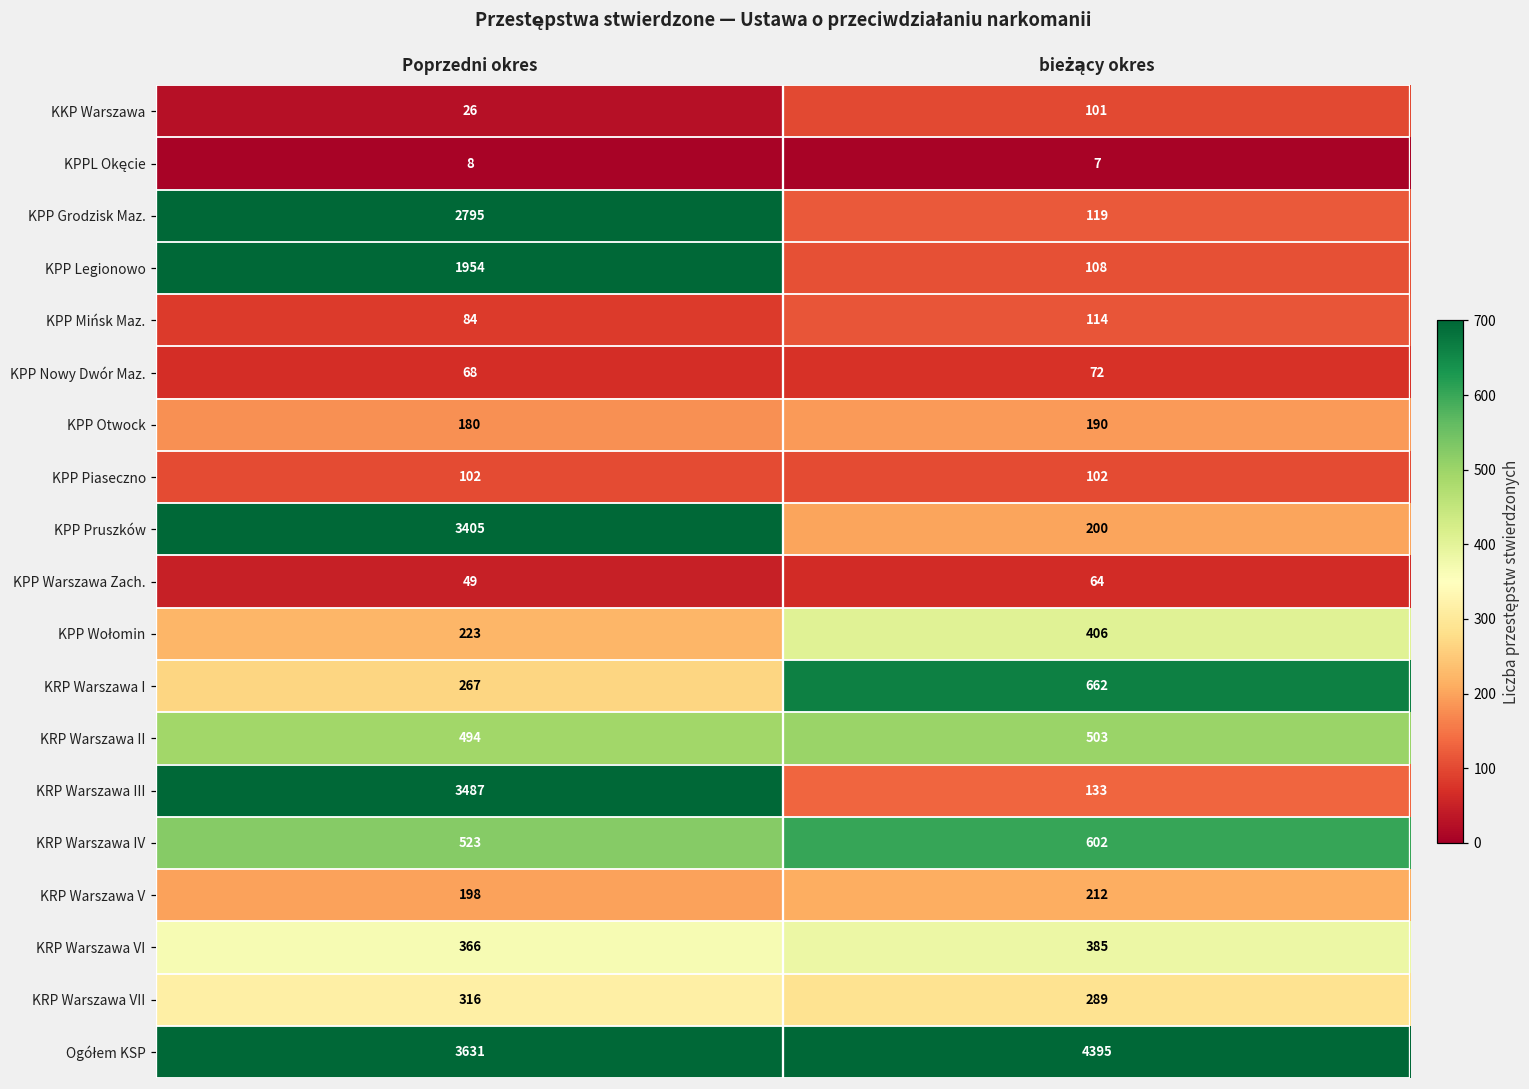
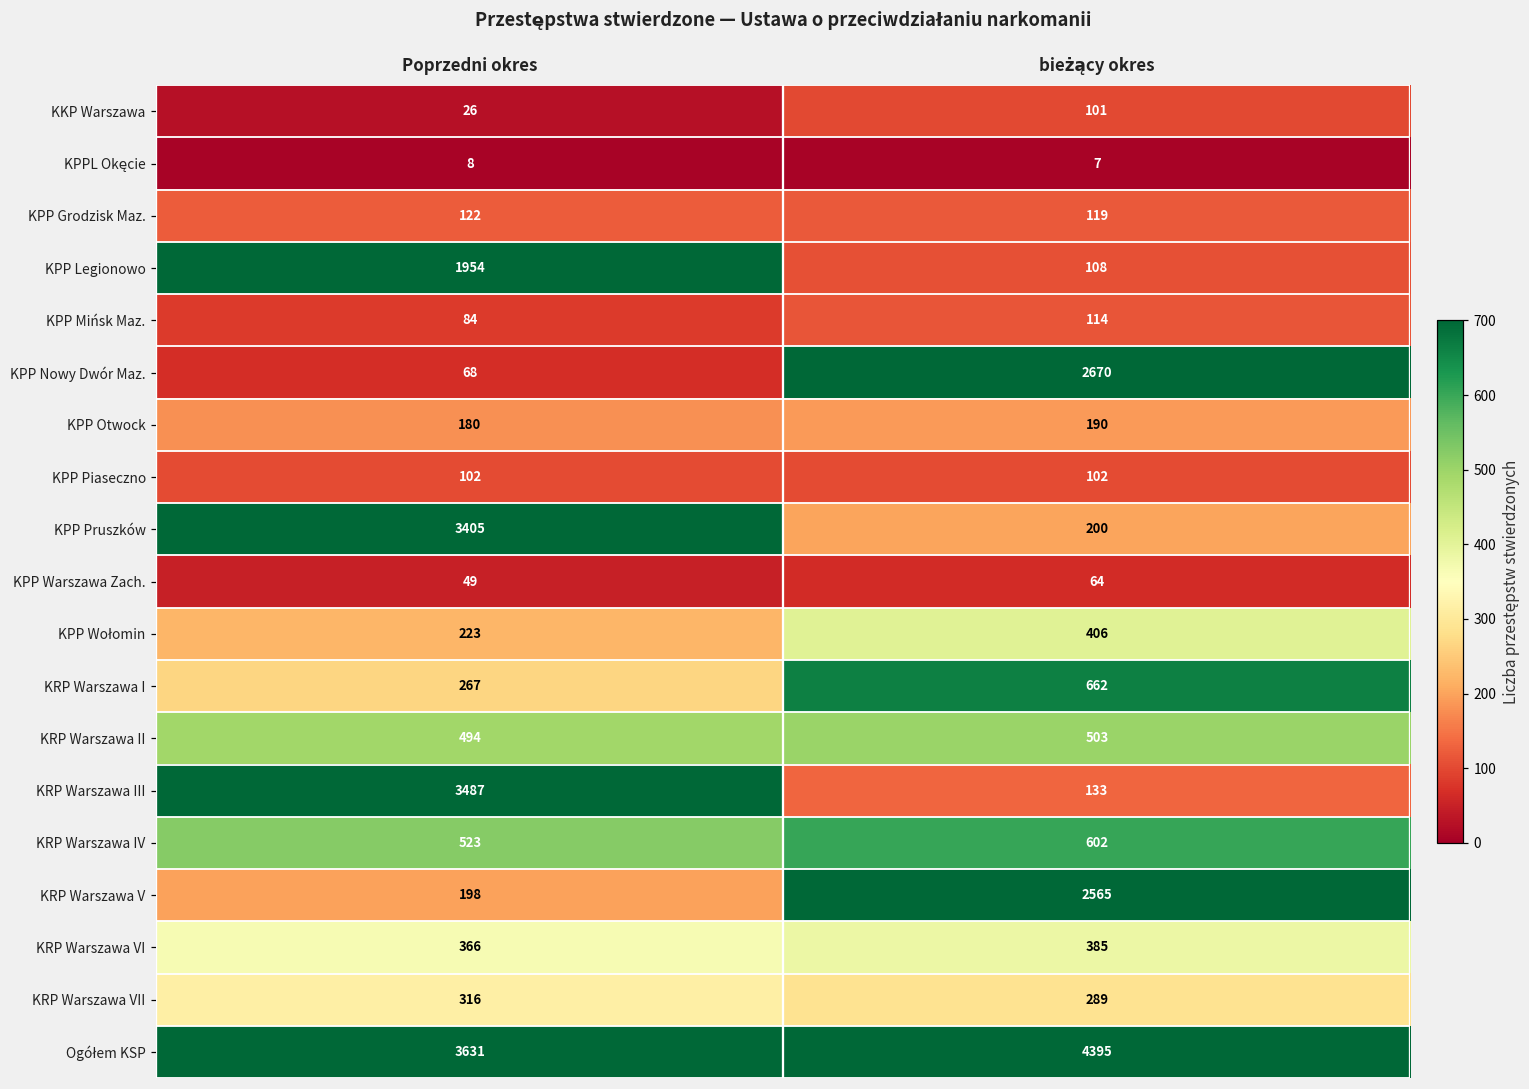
  {
    "KKP Warszawa": {
      "Poprzedni okres": 26,
      "bieżący okres": 101
    },
    "KPPL Okęcie": {
      "Poprzedni okres": 8,
      "bieżący okres": 7
    },
    "KPP Grodzisk Maz.": {
-     "Poprzedni okres": 2795,
+     "Poprzedni okres": 122,
      "bieżący okres": 119
    },
    "KPP Legionowo": {
      "Poprzedni okres": 1954,
      "bieżący okres": 108
    },
    "KPP Mińsk Maz.": {
      "Poprzedni okres": 84,
      "bieżący okres": 114
    },
    "KPP Nowy Dwór Maz.": {
      "Poprzedni okres": 68,
-     "bieżący okres": 72
+     "bieżący okres": 2670
    },
    "KPP Otwock": {
      "Poprzedni okres": 180,
      "bieżący okres": 190
    },
    "KPP Piaseczno": {
      "Poprzedni okres": 102,
      "bieżący okres": 102
    },
    "KPP Pruszków": {
      "Poprzedni okres": 3405,
      "bieżący okres": 200
    },
    "KPP Warszawa Zach.": {
      "Poprzedni okres": 49,
      "bieżący okres": 64
    },
    "KPP Wołomin": {
      "Poprzedni okres": 223,
      "bieżący okres": 406
    },
    "KRP Warszawa I": {
      "Poprzedni okres": 267,
      "bieżący okres": 662
    },
    "KRP Warszawa II": {
      "Poprzedni okres": 494,
      "bieżący okres": 503
    },
    "KRP Warszawa III": {
      "Poprzedni okres": 3487,
      "bieżący okres": 133
    },
    "KRP Warszawa IV": {
      "Poprzedni okres": 523,
      "bieżący okres": 602
    },
    "KRP Warszawa V": {
      "Poprzedni okres": 198,
-     "bieżący okres": 212
+     "bieżący okres": 2565
    },
    "KRP Warszawa VI": {
      "Poprzedni okres": 366,
      "bieżący okres": 385
    },
    "KRP Warszawa VII": {
      "Poprzedni okres": 316,
      "bieżący okres": 289
    },
    "Ogółem KSP": {
      "Poprzedni okres": 3631,
      "bieżący okres": 4395
    }
  }
